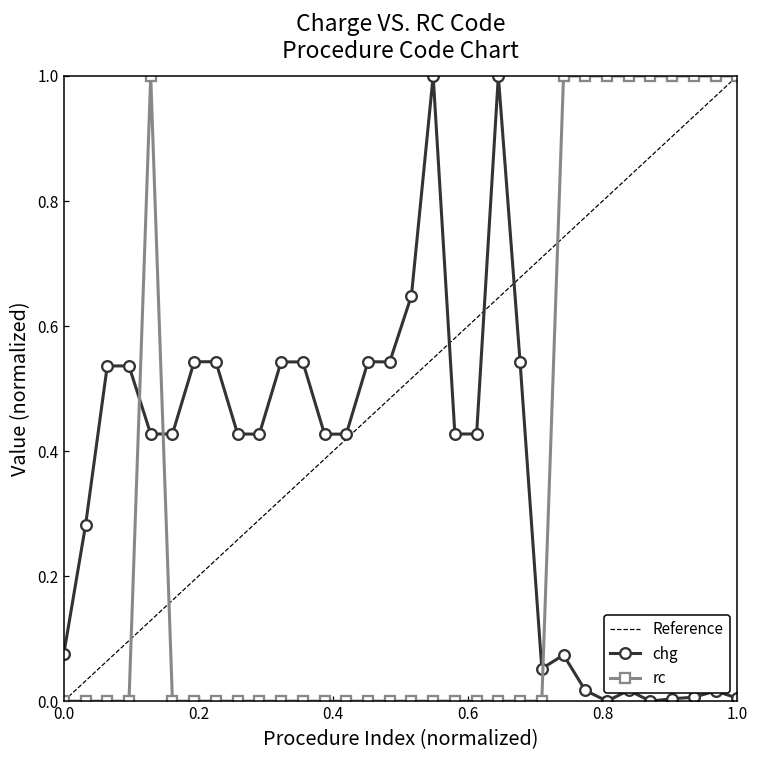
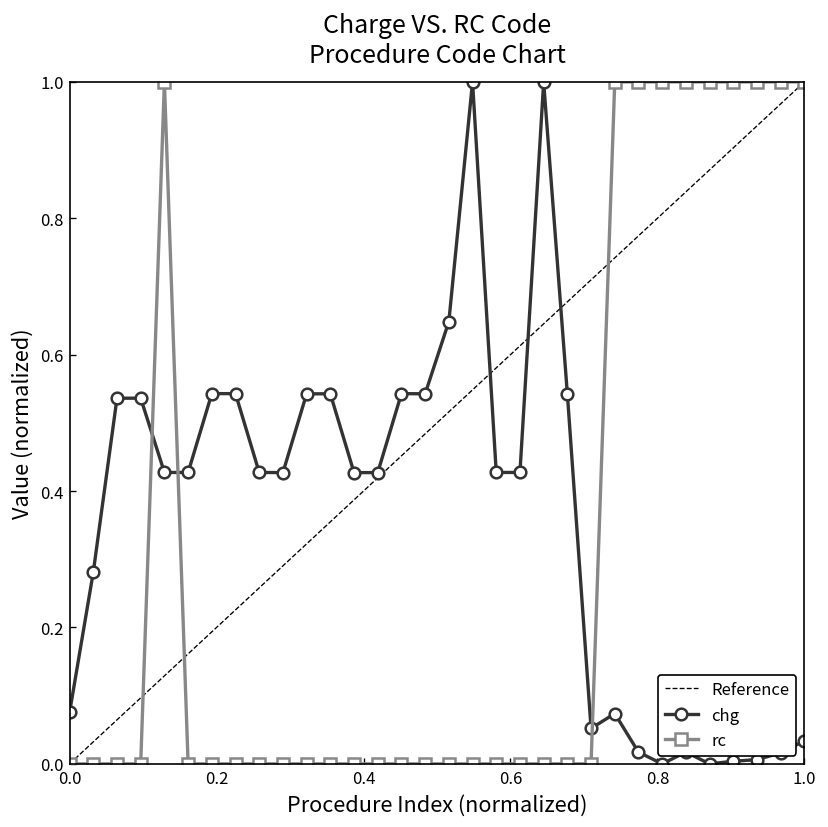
  {
    "chg": {
      "0.0": 0.08,
-     "1.0": 0.00
+     "1.0": 0.03
    }
  }
